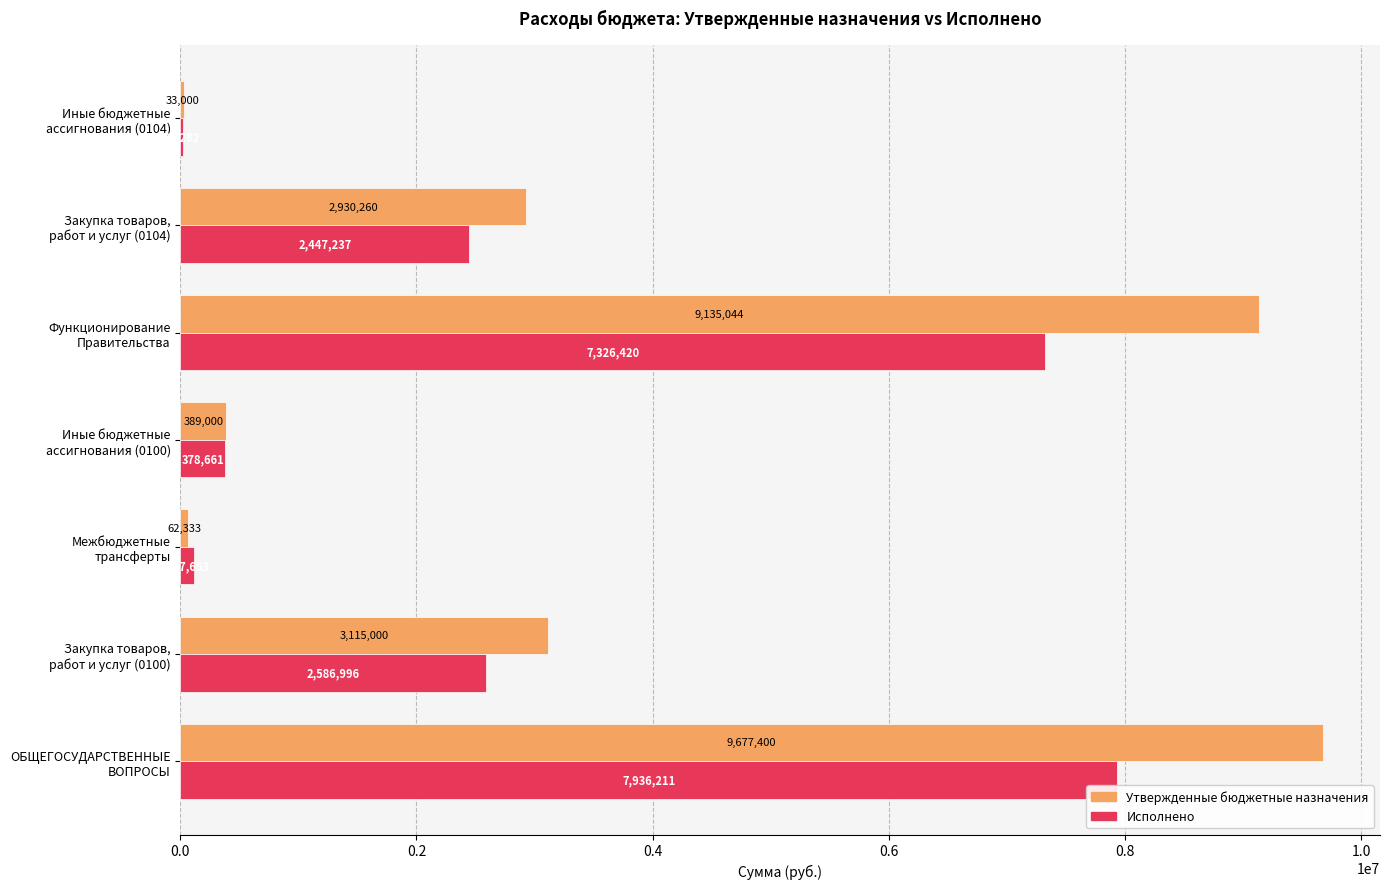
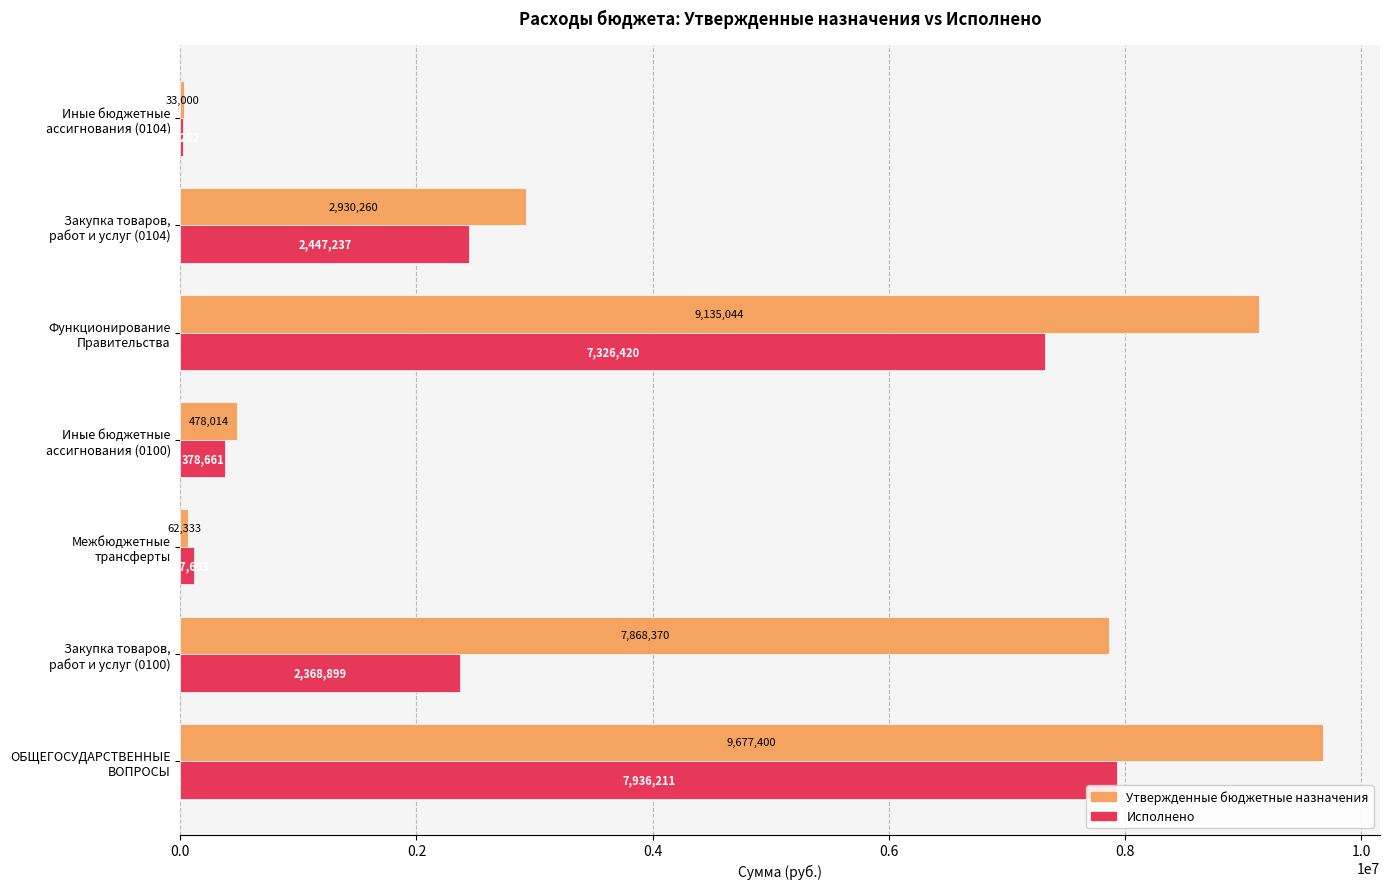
  {
    "Утвержденные бюджетные назначения": {
      "Иные бюджетные ассигнования (0104)": "33,000",
      "Закупка товаров, работ и услуг (0104)": "2,930,260",
      "Функционирование Правительства": "9,135,044",
-     "Иные бюджетные ассигнования (0100)": "389,000",
+     "Иные бюджетные ассигнования (0100)": "478,014",
      "Межбюджетные трансферты": "62,333",
-     "Закупка товаров, работ и услуг (0100)": "3,115,000",
+     "Закупка товаров, работ и услуг (0100)": "7,868,370",
      "ОБЩЕГОСУДАРСТВЕННЫЕ ВОПРОСЫ": "9,677,400"
    },
    "Исполнено": {
      "Закупка товаров, работ и услуг (0104)": "2,447,237",
      "Функционирование Правительства": "7,326,420",
      "Иные бюджетные ассигнования (0100)": "378,661",
-     "Закупка товаров, работ и услуг (0100)": "2,586,996",
+     "Закупка товаров, работ и услуг (0100)": "2,368,899",
      "ОБЩЕГОСУДАРСТВЕННЫЕ ВОПРОСЫ": "7,936,211"
    }
  }
